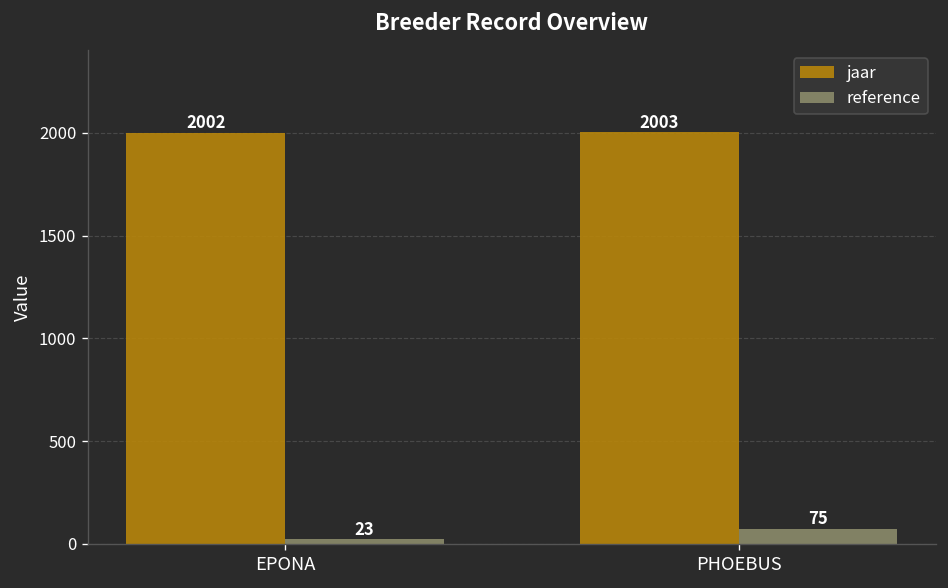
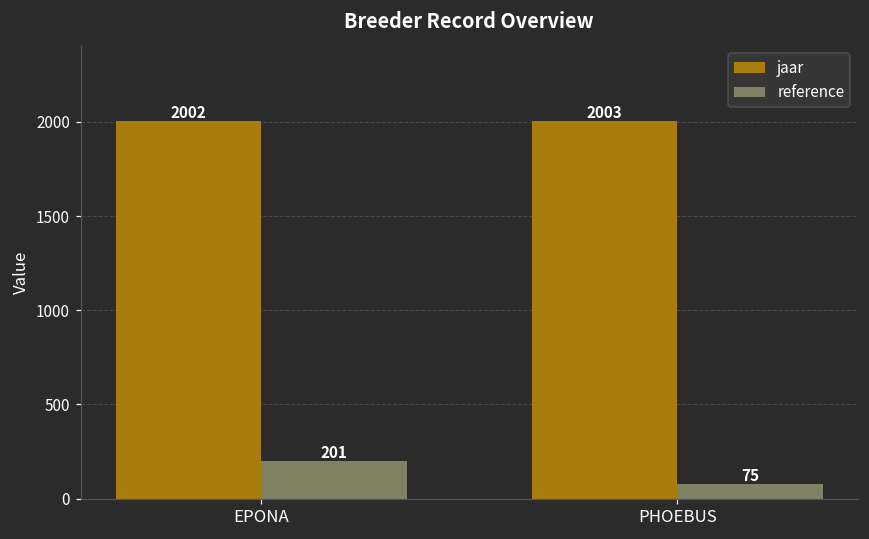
  {
    "jaar": {
      "EPONA": 2002,
      "PHOEBUS": 2003
    },
    "reference": {
-     "EPONA": 23,
+     "EPONA": 201,
      "PHOEBUS": 75
    }
  }
